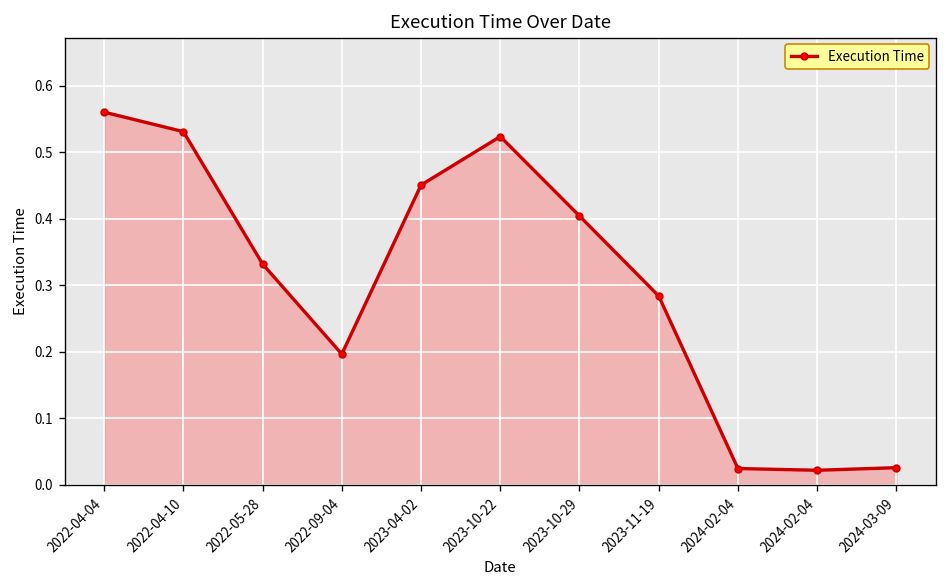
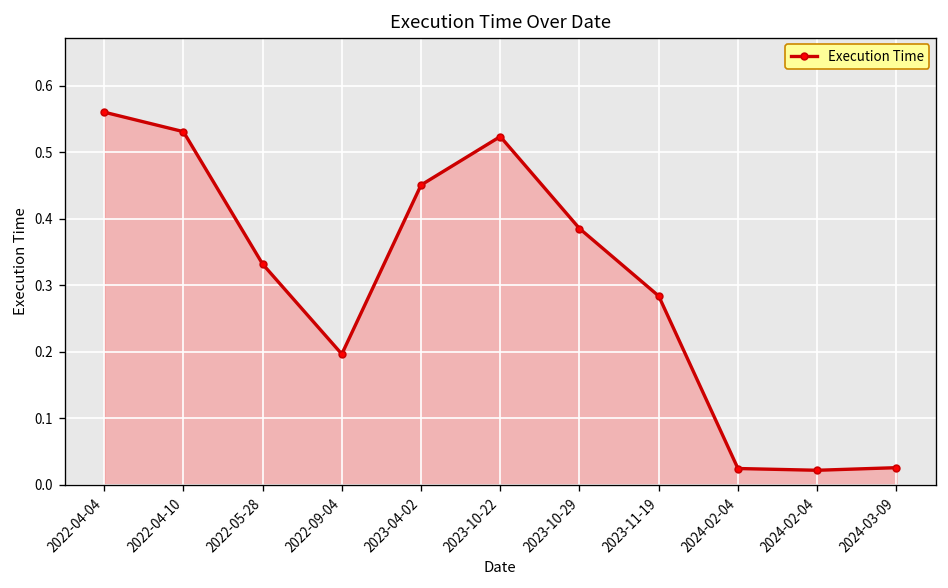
  {
    "2022-04-04": 0.56,
    "2022-04-10": 0.53,
    "2022-05-28": 0.33,
    "2022-09-04": 0.20,
    "2023-04-02": 0.45,
    "2023-10-22": 0.52,
-   "2023-10-29": 0.40,
+   "2023-10-29": 0.39,
    "2023-11-19": 0.28,
    "2024-03-09": 0.03
  }
